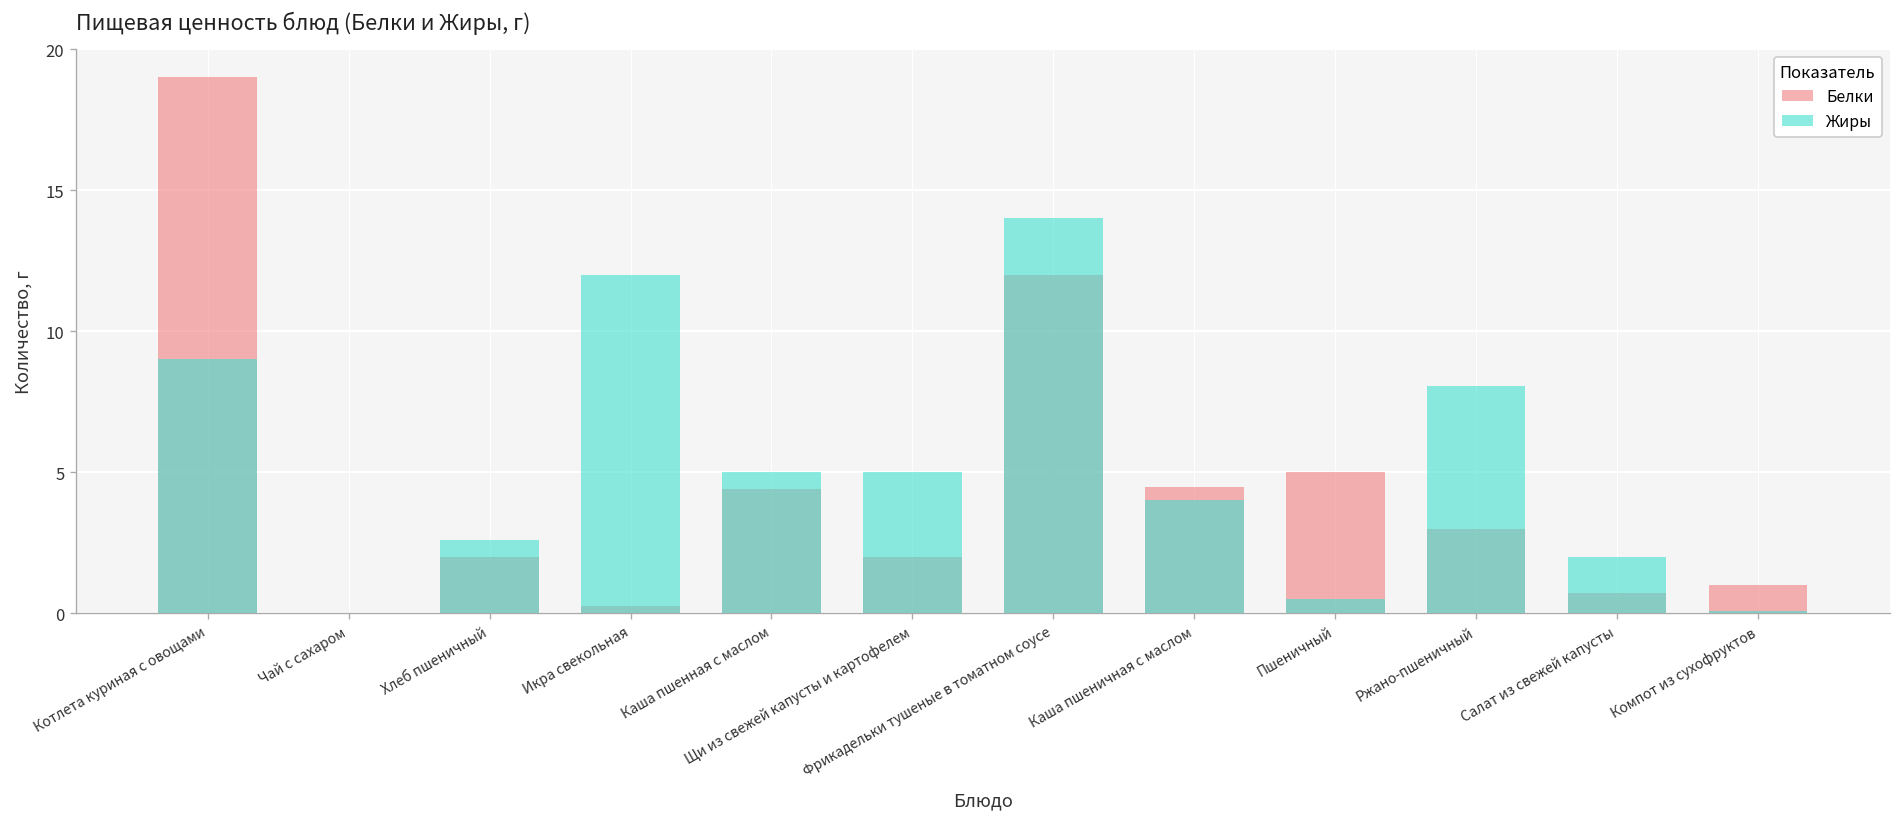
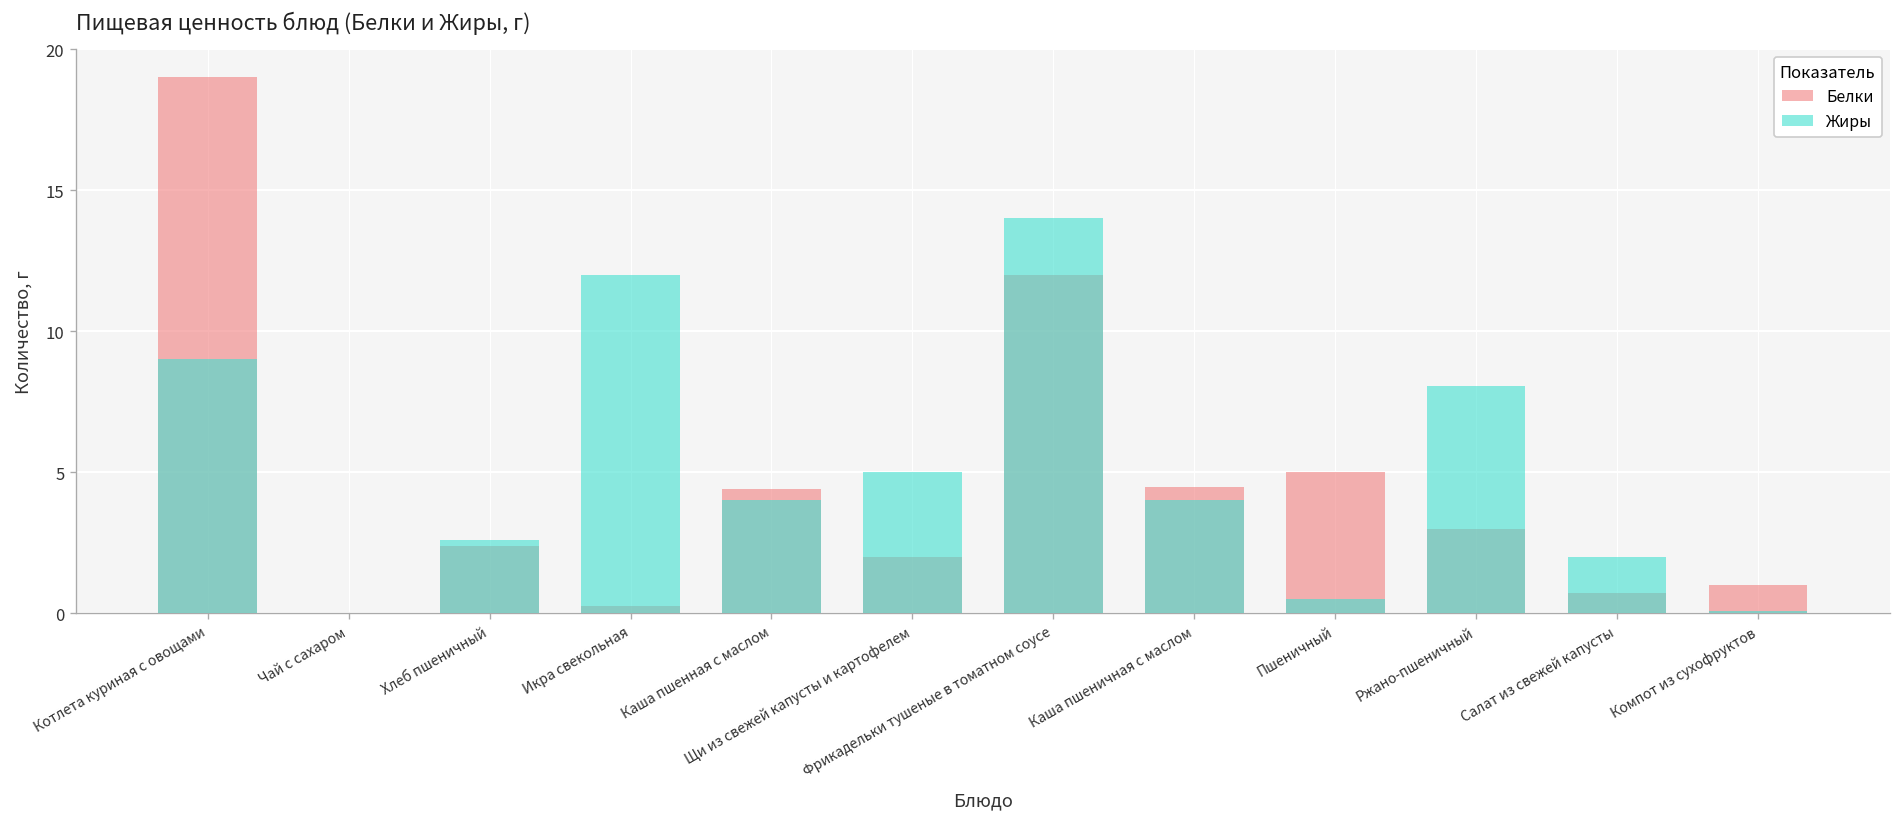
  {
    "Белки": {
      "Котлета куриная с овощами": 19.0,
      "Чай с сахаром": 0.0,
-     "Хлеб пшеничный": 2.0,
+     "Хлеб пшеничный": 2.4,
      "Каша пшеничная с маслом": 4.5,
      "Пшеничный": 5.0,
      "Компот из сухофруктов": 1.0
    },
    "Жиры": {
      "Чай с сахаром": 0,
      "Хлеб пшеничный": 2.6,
      "Икра свекольная": 12,
-     "Каша пшенная с маслом": 5,
+     "Каша пшенная с маслом": 4,
      "Щи из свежей капусты и картофелем": 5,
      "Фрикадельки тушеные в томатном соусе": 14,
      "Ржано-пшеничный": 8,
      "Салат из свежей капусты": 2
    }
  }
